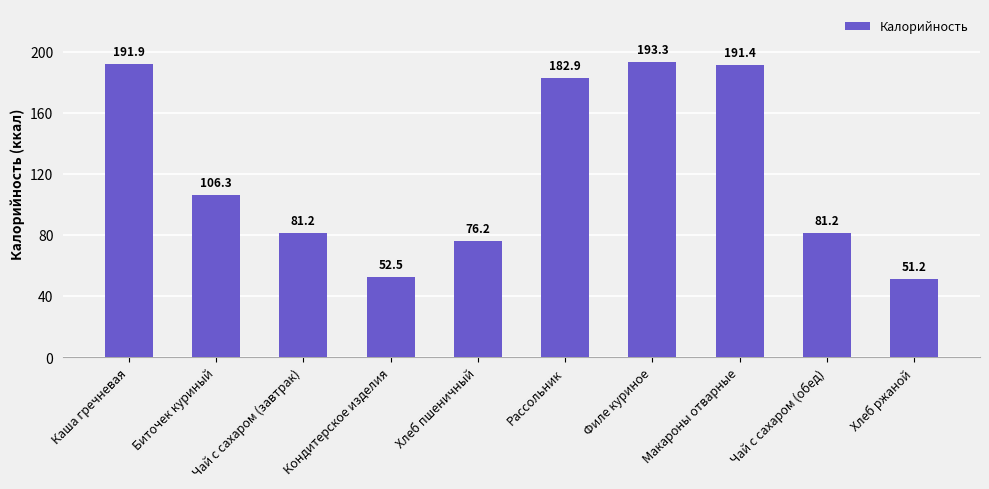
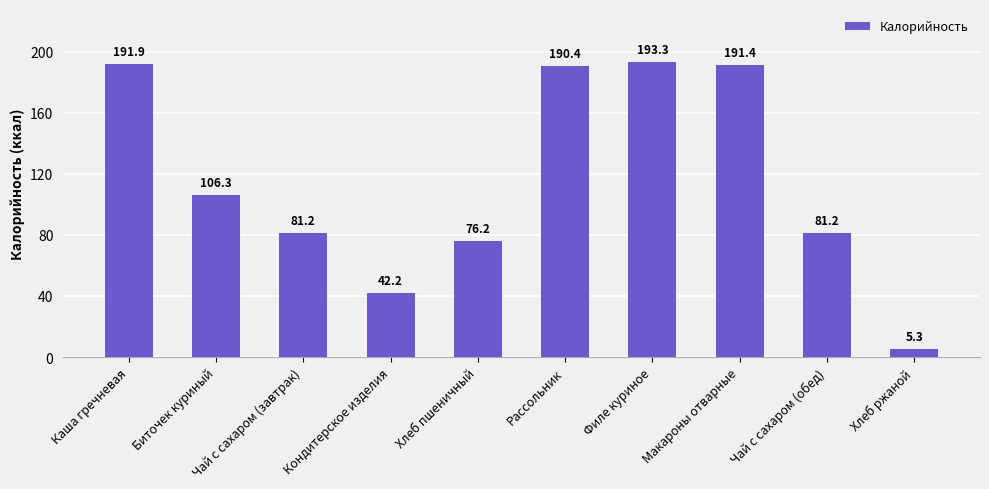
  {
    "Каша гречневая": 191.9,
    "Биточек куриный": 106.3,
    "Чай с сахаром (завтрак)": 81.2,
-   "Кондитерское изделия": 52.5,
+   "Кондитерское изделия": 42.2,
    "Хлеб пшеничный": 76.2,
-   "Рассольник": 182.9,
+   "Рассольник": 190.4,
    "Филе куриное": 193.3,
    "Макароны отварные": 191.4,
    "Чай с сахаром (обед)": 81.2,
-   "Хлеб ржаной": 51.2
+   "Хлеб ржаной": 5.3
  }
